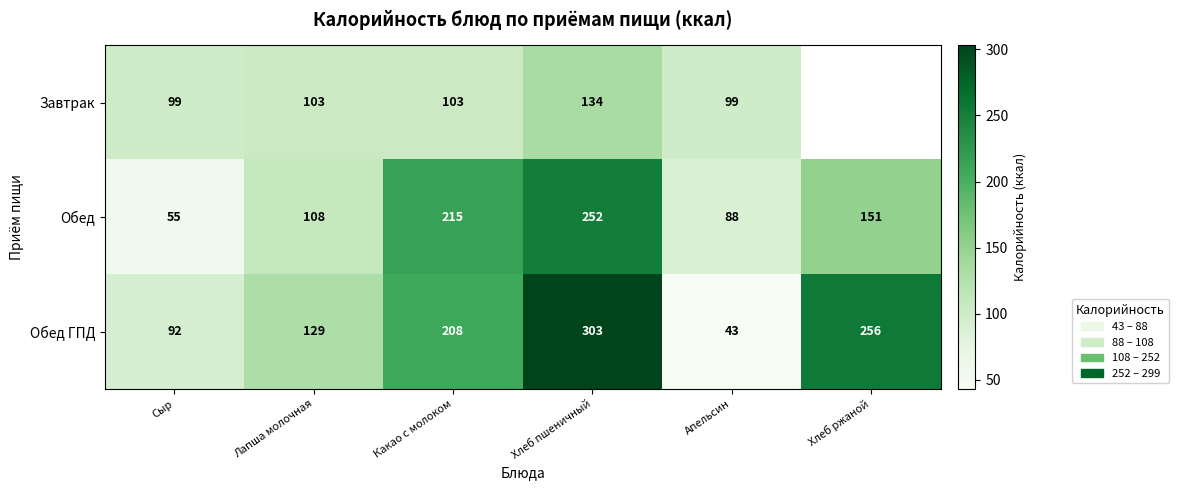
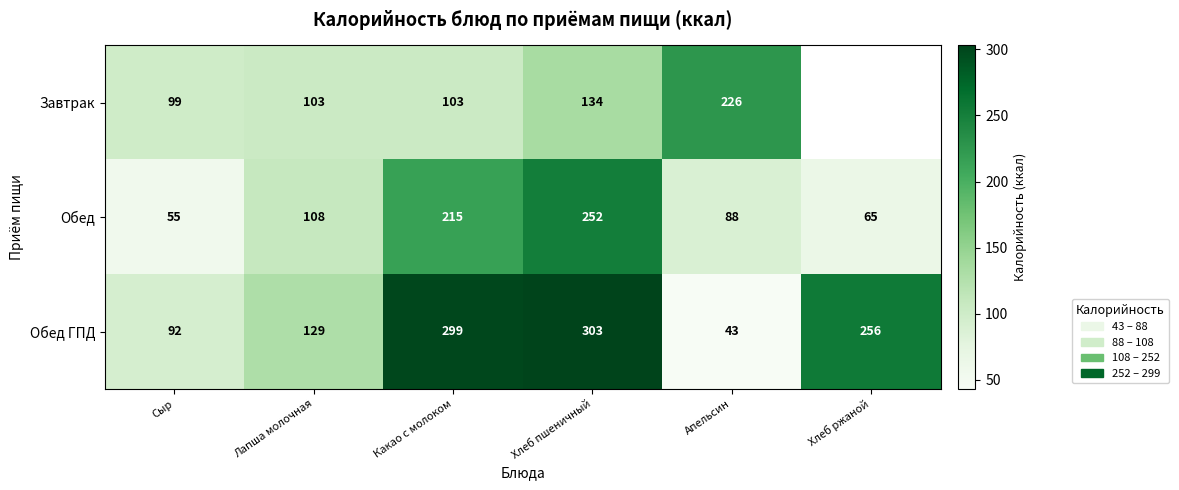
  {
    "Завтрак": {
      "Сыр": 99,
      "Лапша молочная": 103,
      "Какао с молоком": 103,
      "Хлеб пшеничный": 134,
-     "Апельсин": 99
+     "Апельсин": 226
    },
    "Обед": {
      "Сыр": 55,
      "Лапша молочная": 108,
      "Какао с молоком": 215,
      "Хлеб пшеничный": 252,
      "Апельсин": 88,
-     "Хлеб ржаной": 151
+     "Хлеб ржаной": 65
    },
    "Обед ГПД": {
      "Сыр": 92,
      "Лапша молочная": 129,
-     "Какао с молоком": 208,
+     "Какао с молоком": 299,
      "Хлеб пшеничный": 303,
      "Апельсин": 43,
      "Хлеб ржаной": 256
    }
  }
